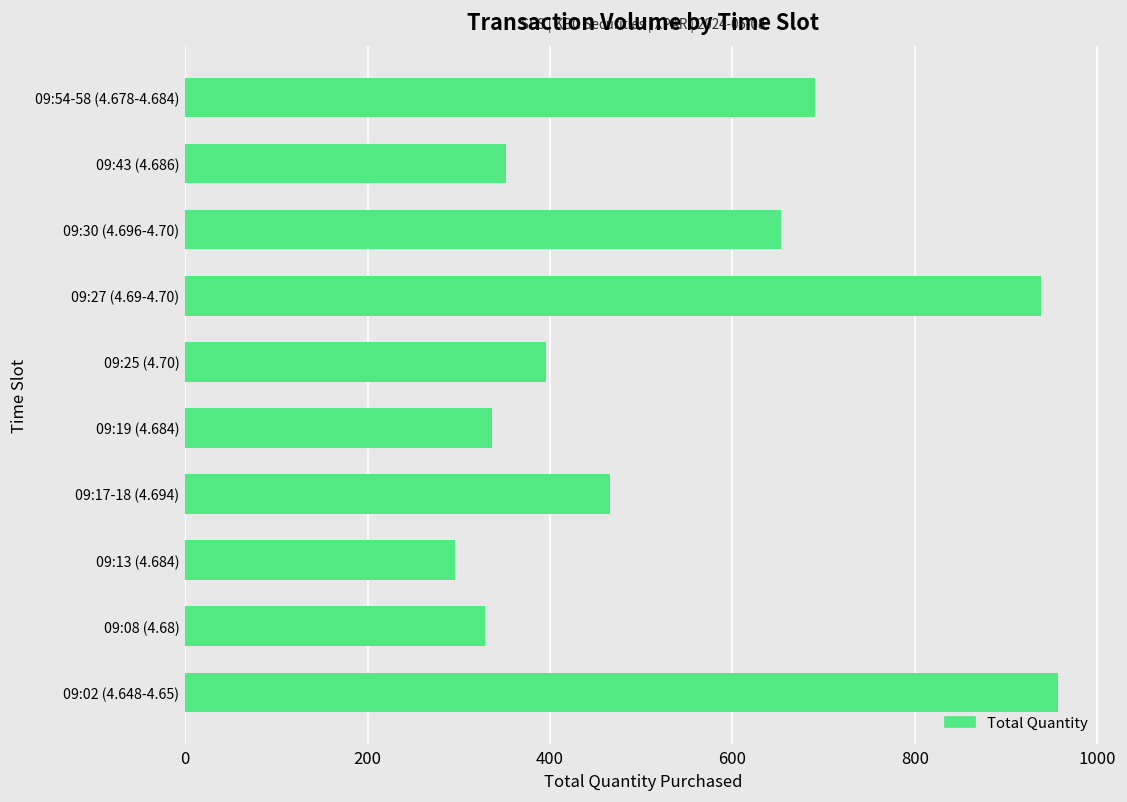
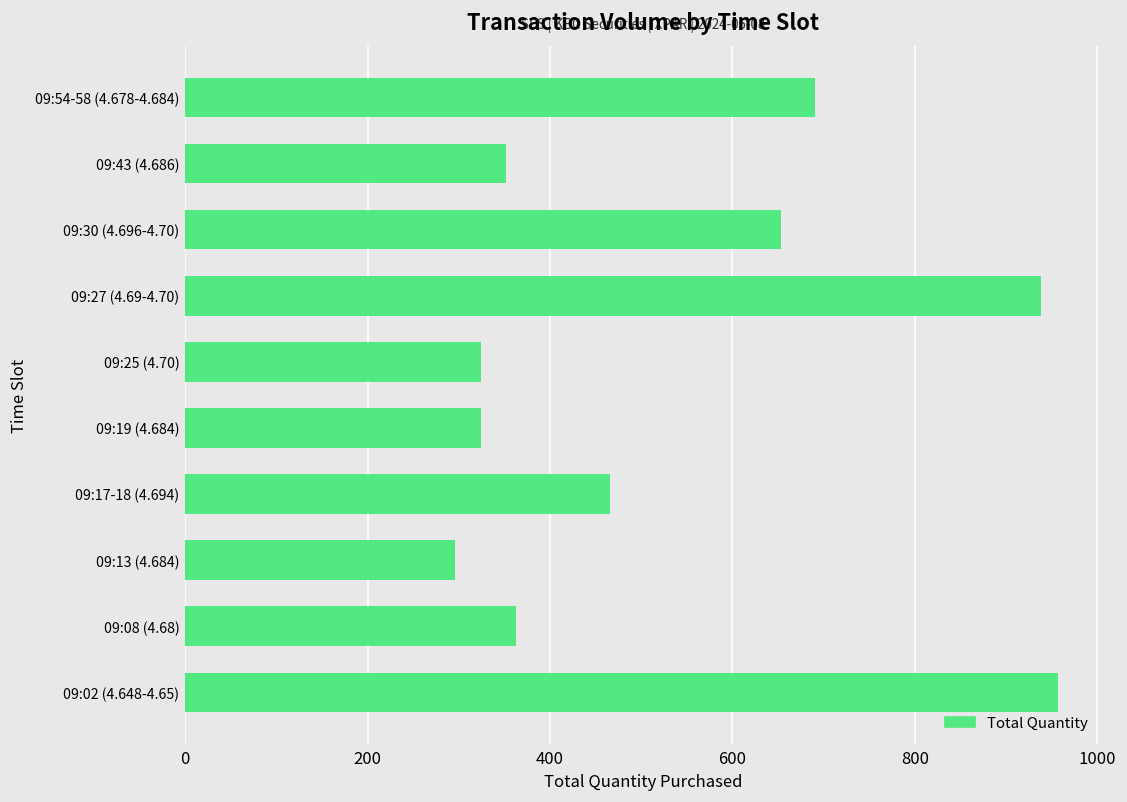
  {
    "09:54-58 (4.678-4.684)": 690,
    "09:43 (4.686)": 350,
    "09:30 (4.696-4.70)": 650,
    "09:27 (4.69-4.70)": 940,
-   "09:25 (4.70)": 400,
-   "09:19 (4.684)": 340,
+   "09:25 (4.70)": 320,
+   "09:19 (4.684)": 320,
    "09:17-18 (4.694)": 470,
    "09:13 (4.684)": 300,
-   "09:08 (4.68)": 330,
+   "09:08 (4.68)": 360,
    "09:02 (4.648-4.65)": 960
  }
